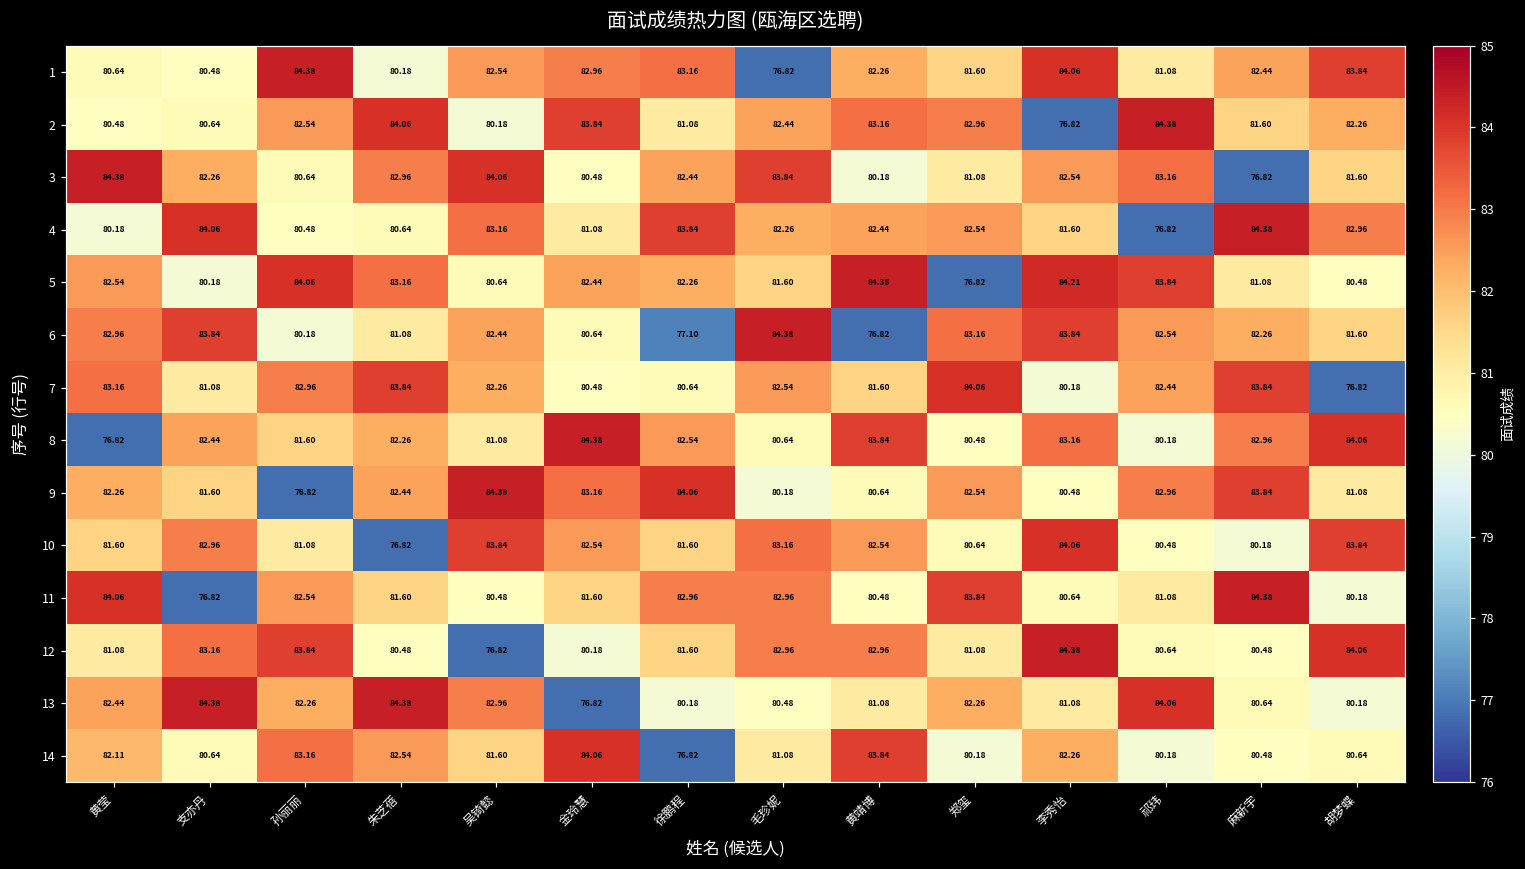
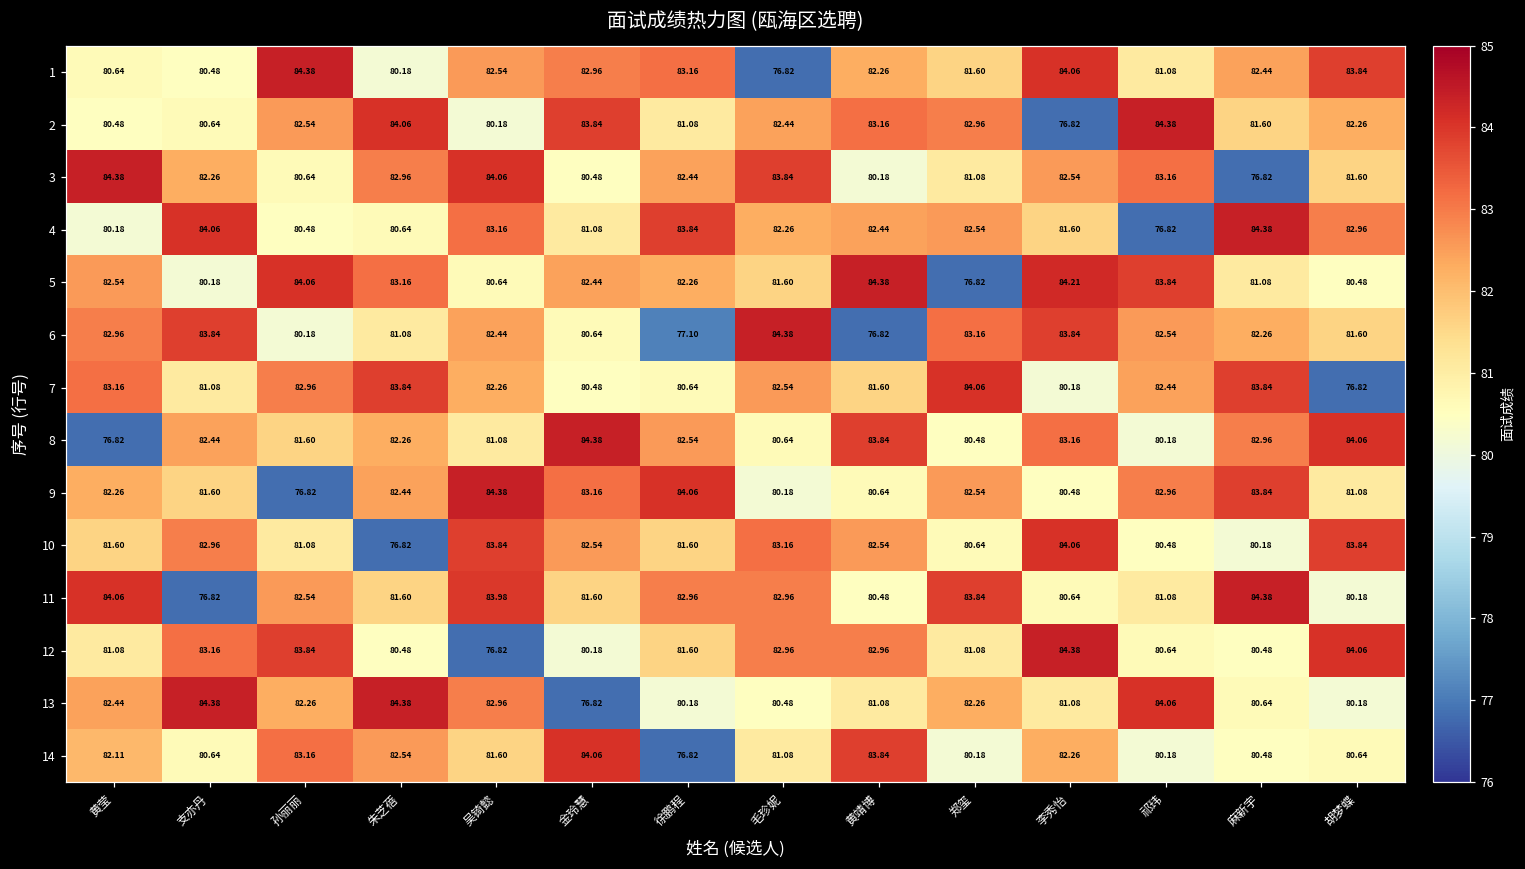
  {
    "1": {
      "黄莹": 80.64,
      "支亦丹": 80.48,
      "孙丽丽": 84.38,
      "朱芝蓓": 80.18,
      "吴锜懿": 82.54,
      "金玲慧": 82.96,
      "徐鹏程": 83.16,
      "毛珍妮": 76.82,
      "黄靖博": 82.26,
      "郑玺": 81.60,
      "李秀怡": 84.06,
      "祁玮": 81.08,
      "麻新宇": 82.44,
      "胡梦蝶": 83.84
    },
    "2": {
      "黄莹": 80.48,
      "支亦丹": 80.64,
      "孙丽丽": 82.54,
      "朱芝蓓": 84.06,
      "吴锜懿": 80.18,
      "金玲慧": 83.84,
      "徐鹏程": 81.08,
      "毛珍妮": 82.44,
      "黄靖博": 83.16,
      "郑玺": 82.96,
      "李秀怡": 76.82,
      "祁玮": 84.38,
      "麻新宇": 81.60,
      "胡梦蝶": 82.26
    },
    "3": {
      "黄莹": 84.38,
      "支亦丹": 82.26,
      "孙丽丽": 80.64,
      "朱芝蓓": 82.96,
      "吴锜懿": 84.06,
      "金玲慧": 80.48,
      "徐鹏程": 82.44,
      "毛珍妮": 83.84,
      "黄靖博": 80.18,
      "郑玺": 81.08,
      "李秀怡": 82.54,
      "祁玮": 83.16,
      "麻新宇": 76.82,
      "胡梦蝶": 81.60
    },
    "4": {
      "黄莹": 80.18,
      "支亦丹": 84.06,
      "孙丽丽": 80.48,
      "朱芝蓓": 80.64,
      "吴锜懿": 83.16,
      "金玲慧": 81.08,
      "徐鹏程": 83.84,
      "毛珍妮": 82.26,
      "黄靖博": 82.44,
      "郑玺": 82.54,
      "李秀怡": 81.60,
      "祁玮": 76.82,
      "麻新宇": 84.38,
      "胡梦蝶": 82.96
    },
    "5": {
      "黄莹": 82.54,
      "支亦丹": 80.18,
      "孙丽丽": 84.06,
      "朱芝蓓": 83.16,
      "吴锜懿": 80.64,
      "金玲慧": 82.44,
      "徐鹏程": 82.26,
      "毛珍妮": 81.60,
      "黄靖博": 84.38,
      "郑玺": 76.82,
      "李秀怡": 84.21,
      "祁玮": 83.84,
      "麻新宇": 81.08,
      "胡梦蝶": 80.48
    },
    "6": {
      "黄莹": 82.96,
      "支亦丹": 83.84,
      "孙丽丽": 80.18,
      "朱芝蓓": 81.08,
      "吴锜懿": 82.44,
      "金玲慧": 80.64,
      "徐鹏程": 77.10,
      "毛珍妮": 84.38,
      "黄靖博": 76.82,
      "郑玺": 83.16,
      "李秀怡": 83.84,
      "祁玮": 82.54,
      "麻新宇": 82.26,
      "胡梦蝶": 81.60
    },
    "7": {
      "黄莹": 83.16,
      "支亦丹": 81.08,
      "孙丽丽": 82.96,
      "朱芝蓓": 83.84,
      "吴锜懿": 82.26,
      "金玲慧": 80.48,
      "徐鹏程": 80.64,
      "毛珍妮": 82.54,
      "黄靖博": 81.60,
      "郑玺": 84.06,
      "李秀怡": 80.18,
      "祁玮": 82.44,
      "麻新宇": 83.84,
      "胡梦蝶": 76.82
    },
    "8": {
      "黄莹": 76.82,
      "支亦丹": 82.44,
      "孙丽丽": 81.60,
      "朱芝蓓": 82.26,
      "吴锜懿": 81.08,
      "金玲慧": 84.38,
      "徐鹏程": 82.54,
      "毛珍妮": 80.64,
      "黄靖博": 83.84,
      "郑玺": 80.48,
      "李秀怡": 83.16,
      "祁玮": 80.18,
      "麻新宇": 82.96,
      "胡梦蝶": 84.06
    },
    "9": {
      "黄莹": 82.26,
      "支亦丹": 81.60,
      "孙丽丽": 76.82,
      "朱芝蓓": 82.44,
      "吴锜懿": 84.38,
      "金玲慧": 83.16,
      "徐鹏程": 84.06,
      "毛珍妮": 80.18,
      "黄靖博": 80.64,
      "郑玺": 82.54,
      "李秀怡": 80.48,
      "祁玮": 82.96,
      "麻新宇": 83.84,
      "胡梦蝶": 81.08
    },
    "10": {
      "黄莹": 81.60,
      "支亦丹": 82.96,
      "孙丽丽": 81.08,
      "朱芝蓓": 76.82,
      "吴锜懿": 83.84,
      "金玲慧": 82.54,
      "徐鹏程": 81.60,
      "毛珍妮": 83.16,
      "黄靖博": 82.54,
      "郑玺": 80.64,
      "李秀怡": 84.06,
      "祁玮": 80.48,
      "麻新宇": 80.18,
      "胡梦蝶": 83.84
    },
    "11": {
      "黄莹": 84.06,
      "支亦丹": 76.82,
      "孙丽丽": 82.54,
      "朱芝蓓": 81.60,
-     "吴锜懿": 80.48,
+     "吴锜懿": 83.98,
      "金玲慧": 81.60,
      "徐鹏程": 82.96,
      "毛珍妮": 82.96,
      "黄靖博": 80.48,
      "郑玺": 83.84,
      "李秀怡": 80.64,
      "祁玮": 81.08,
      "麻新宇": 84.38,
      "胡梦蝶": 80.18
    },
    "12": {
      "黄莹": 81.08,
      "支亦丹": 83.16,
      "孙丽丽": 83.84,
      "朱芝蓓": 80.48,
      "吴锜懿": 76.82,
      "金玲慧": 80.18,
      "徐鹏程": 81.60,
      "毛珍妮": 82.96,
      "黄靖博": 82.96,
      "郑玺": 81.08,
      "李秀怡": 84.38,
      "祁玮": 80.64,
      "麻新宇": 80.48,
      "胡梦蝶": 84.06
    },
    "13": {
      "黄莹": 82.44,
      "支亦丹": 84.38,
      "孙丽丽": 82.26,
      "朱芝蓓": 84.38,
      "吴锜懿": 82.96,
      "金玲慧": 76.82,
      "徐鹏程": 80.18,
      "毛珍妮": 80.48,
      "黄靖博": 81.08,
      "郑玺": 82.26,
      "李秀怡": 81.08,
      "祁玮": 84.06,
      "麻新宇": 80.64,
      "胡梦蝶": 80.18
    },
    "14": {
      "黄莹": 82.11,
      "支亦丹": 80.64,
      "孙丽丽": 83.16,
      "朱芝蓓": 82.54,
      "吴锜懿": 81.60,
      "金玲慧": 84.06,
      "徐鹏程": 76.82,
      "毛珍妮": 81.08,
      "黄靖博": 83.84,
      "郑玺": 80.18,
      "李秀怡": 82.26,
      "祁玮": 80.18,
      "麻新宇": 80.48,
      "胡梦蝶": 80.64
    }
  }
